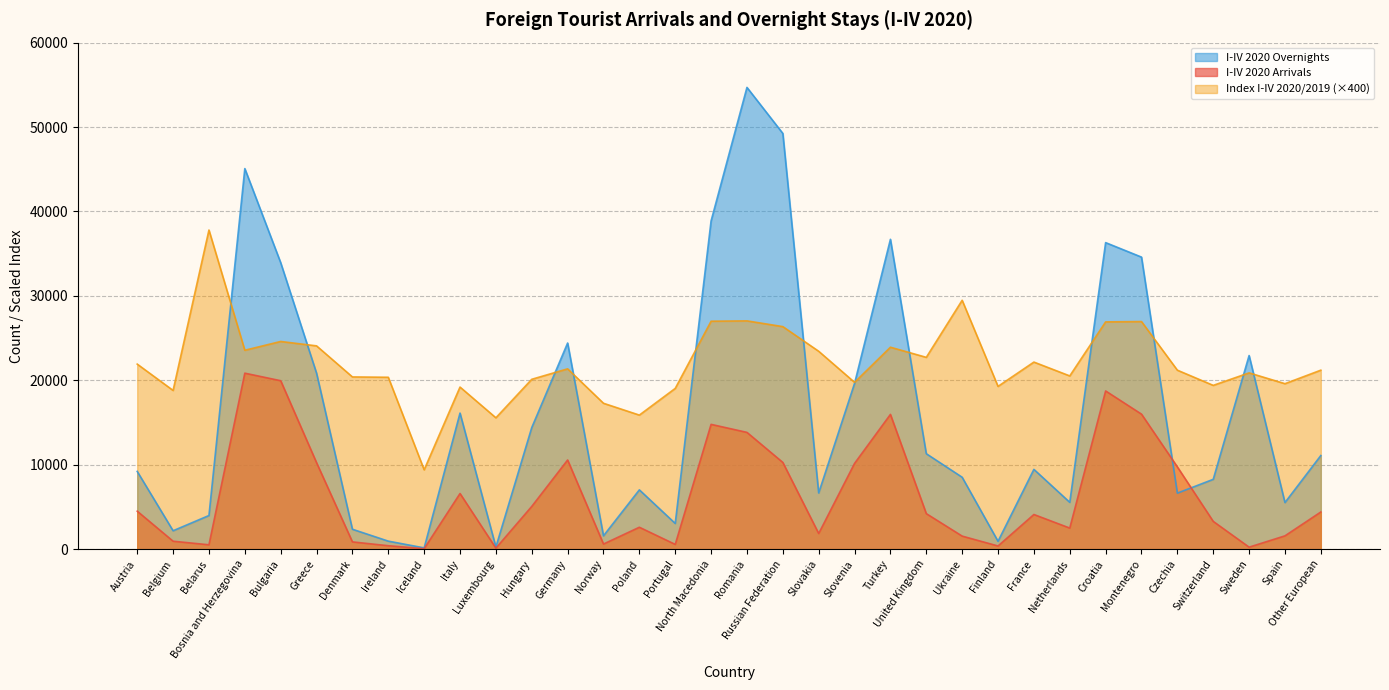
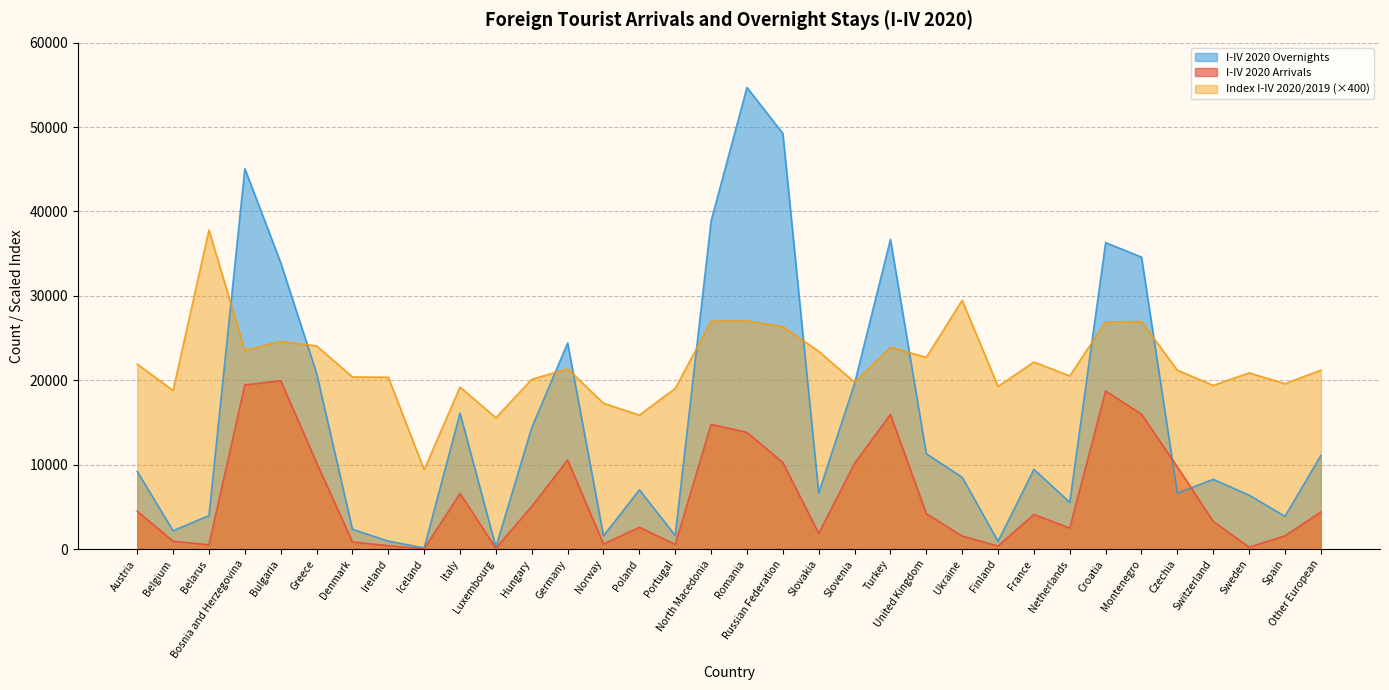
  {
    "I-IV 2020 Overnights": {
      "Austria": 9000,
      "Belgium": 2000,
      "Belarus": 4000,
      "Bosnia and Herzegovina": 45000,
      "Bulgaria": 34000,
      "Greece": 21000,
      "Denmark": 2000,
      "Ireland": 1000,
      "Italy": 16000,
      "Hungary": 14000,
      "Germany": 24000,
      "Norway": 2000,
      "Poland": 7000,
-     "Portugal": 3000,
+     "Portugal": 2000,
      "North Macedonia": 39000,
      "Romania": 55000,
      "Russian Federation": 49000,
      "Slovakia": 7000,
      "Turkey": 37000,
      "United Kingdom": 11000,
      "Ukraine": 9000,
      "Finland": 1000,
      "France": 9000,
      "Netherlands": 6000,
      "Croatia": 36000,
      "Montenegro": 35000,
      "Czechia": 7000,
      "Switzerland": 8000,
-     "Sweden": 23000,
-     "Spain": 6000,
+     "Sweden": 6000,
+     "Spain": 4000,
      "Other European": 11000
    },
    "I-IV 2020 Arrivals": {
      "Austria": 4000,
      "Belgium": 1000,
      "Belarus": 1000,
-     "Bosnia and Herzegovina": 21000,
+     "Bosnia and Herzegovina": 19000,
      "Bulgaria": 20000,
      "Greece": 10000,
      "Denmark": 1000,
      "Ireland": 0,
      "Italy": 7000,
      "Hungary": 5000,
      "Germany": 11000,
      "Norway": 1000,
      "Poland": 3000,
      "Portugal": 1000,
      "North Macedonia": 15000,
      "Romania": 14000,
      "Russian Federation": 10000,
      "Slovakia": 2000,
      "Slovenia": 10000,
      "Turkey": 16000,
      "United Kingdom": 4000,
      "Ukraine": 2000,
      "Finland": 0,
      "France": 4000,
      "Netherlands": 2000,
      "Croatia": 19000,
      "Montenegro": 16000,
      "Czechia": 10000,
      "Switzerland": 3000,
      "Sweden": 0,
      "Spain": 2000,
      "Other European": 4000
    },
    "Index I-IV 2020/2019 (×400)": {
      "Austria": 22000,
      "Belgium": 19000,
      "Belarus": 38000,
      "Bosnia and Herzegovina": 24000,
      "Bulgaria": 25000,
      "Greece": 24000,
      "Denmark": 20000,
      "Ireland": 20000,
      "Iceland": 9000,
      "Italy": 19000,
      "Luxembourg": 16000,
      "Hungary": 20000,
      "Germany": 21000,
      "Norway": 17000,
      "Poland": 16000,
      "Portugal": 19000,
      "North Macedonia": 27000,
      "Romania": 27000,
      "Russian Federation": 26000,
      "Slovakia": 23000,
      "Turkey": 24000,
      "United Kingdom": 23000,
      "Ukraine": 29000,
      "Finland": 19000,
      "France": 22000,
      "Netherlands": 21000,
      "Croatia": 27000,
      "Montenegro": 27000,
      "Czechia": 21000,
      "Switzerland": 19000,
      "Sweden": 21000,
      "Spain": 20000,
      "Other European": 21000
    }
  }
